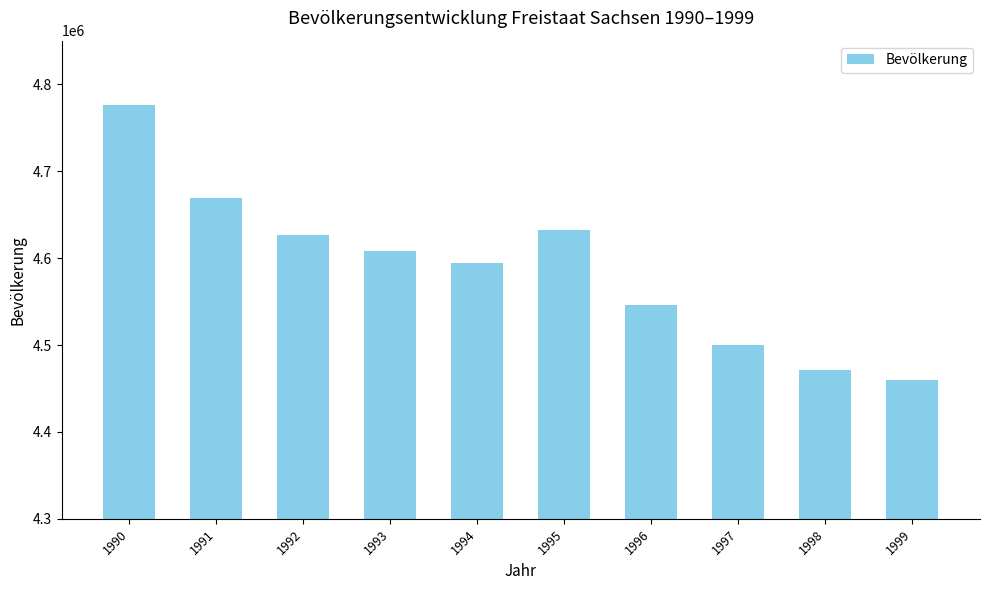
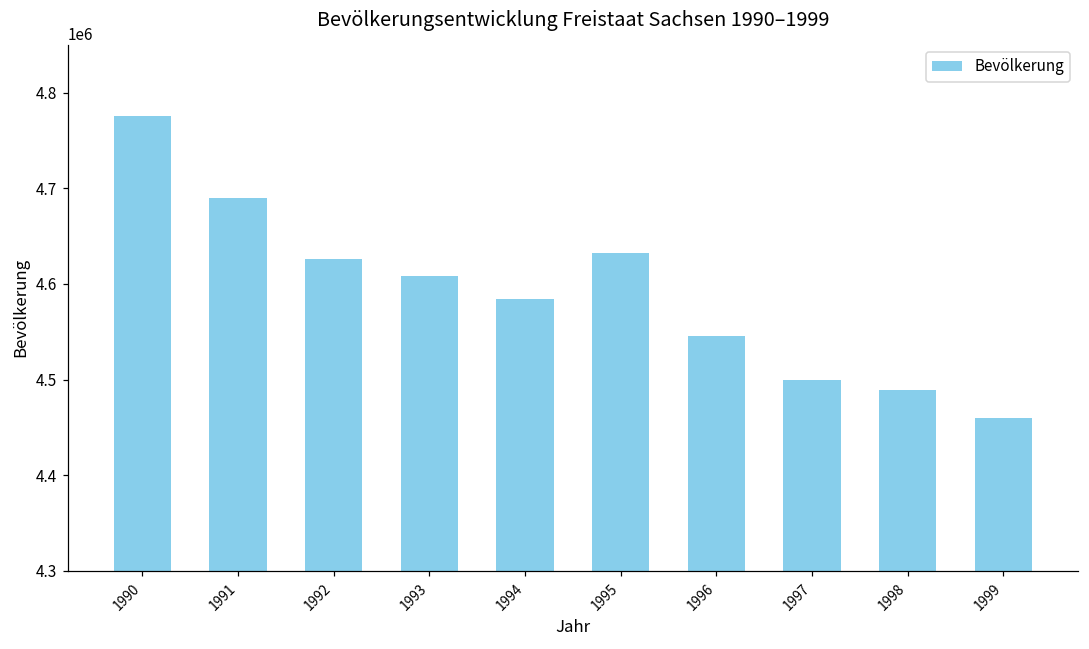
  {
    "1990": 4780000,
-   "1991": 4670000,
+   "1991": 4690000,
    "1992": 4630000,
    "1993": 4610000,
-   "1994": 4590000,
+   "1994": 4580000,
    "1995": 4630000,
    "1996": 4550000,
    "1997": 4500000,
-   "1998": 4470000,
+   "1998": 4490000,
    "1999": 4460000
  }
